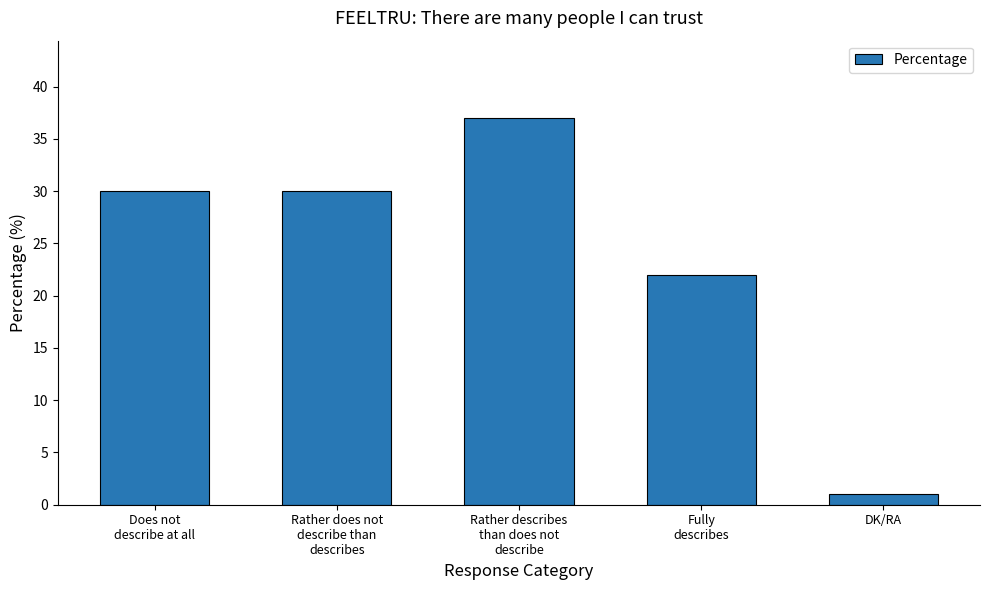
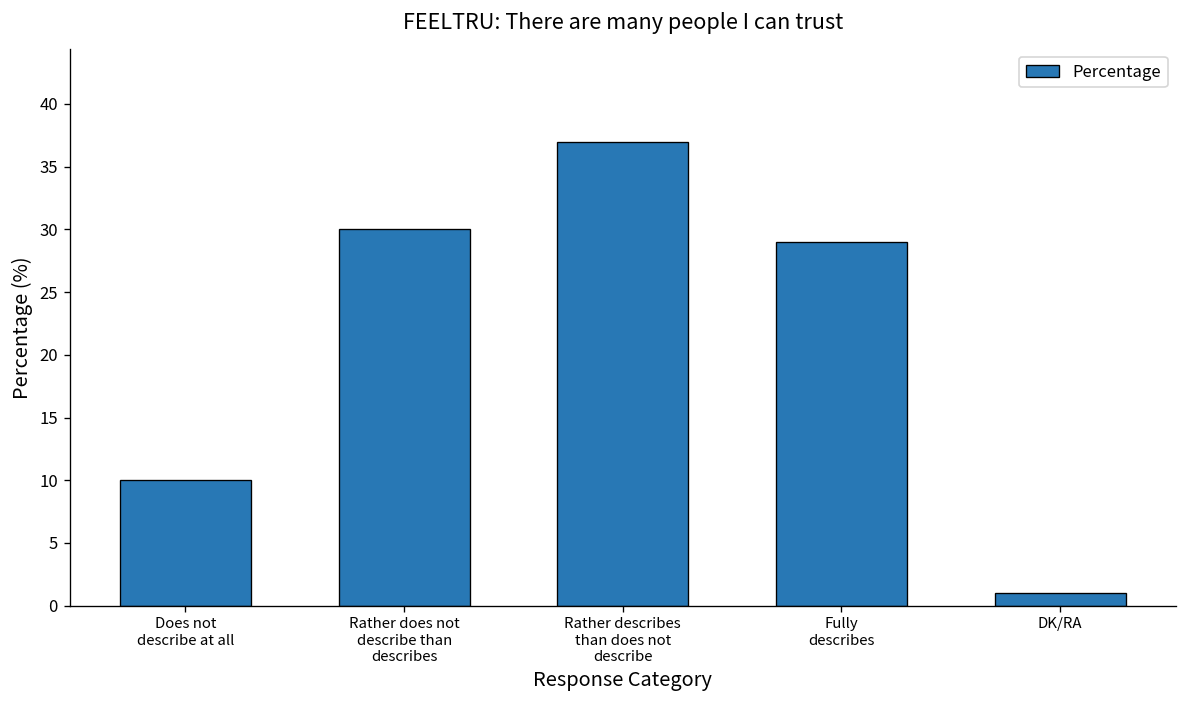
  {
-   "Does not describe at all": 30,
+   "Does not describe at all": 10,
    "Rather does not describe than describes": 30,
    "Rather describes than does not describe": 37,
-   "Fully describes": 22,
+   "Fully describes": 29,
    "DK/RA": 1
  }
